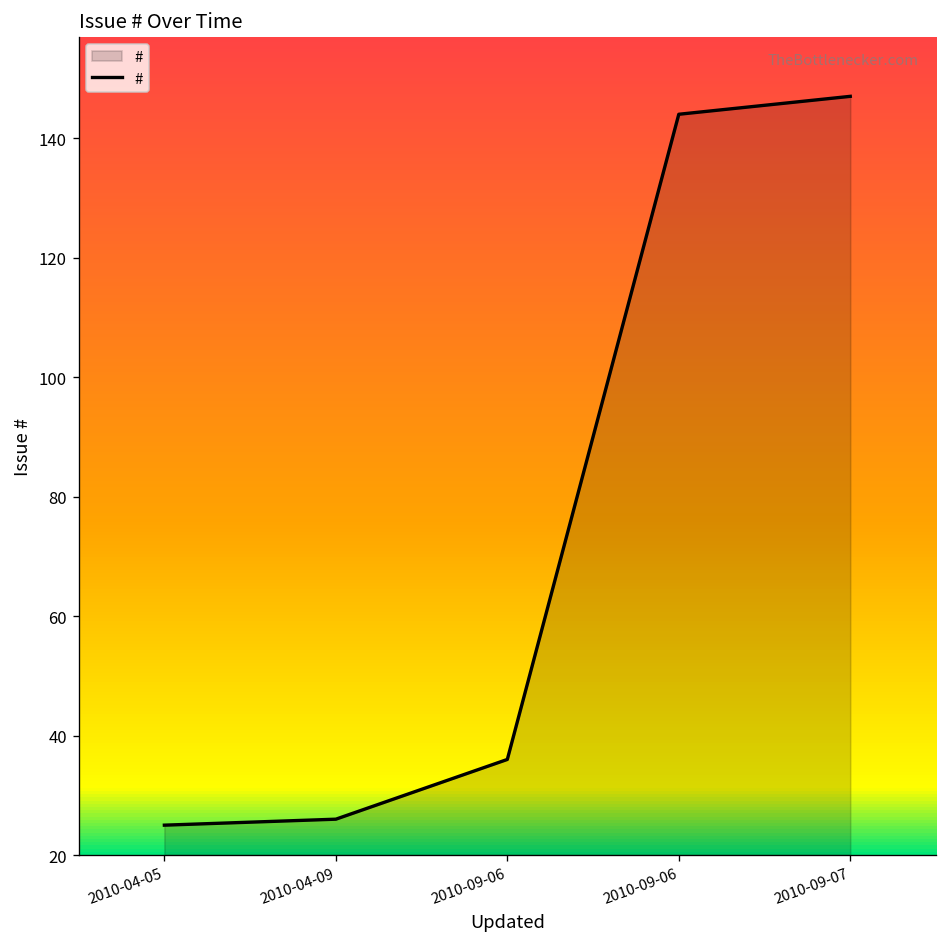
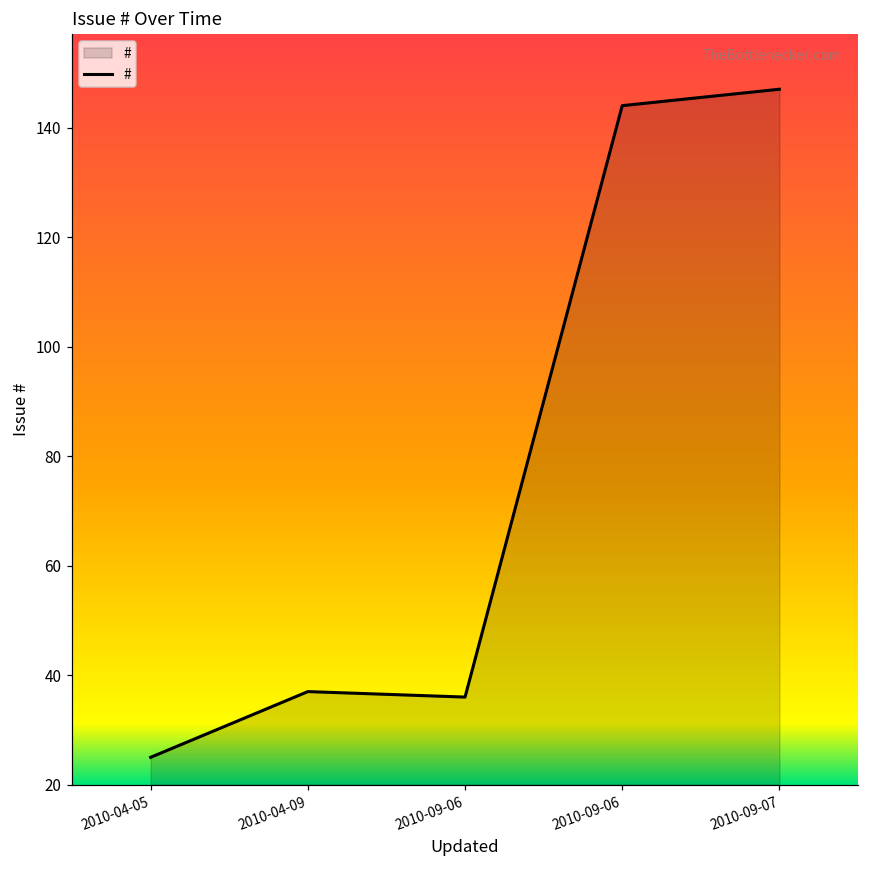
  {
    "2010-04-05": 25,
-   "2010-04-09": 26,
+   "2010-04-09": 37,
    "2010-09-07": 147
  }
